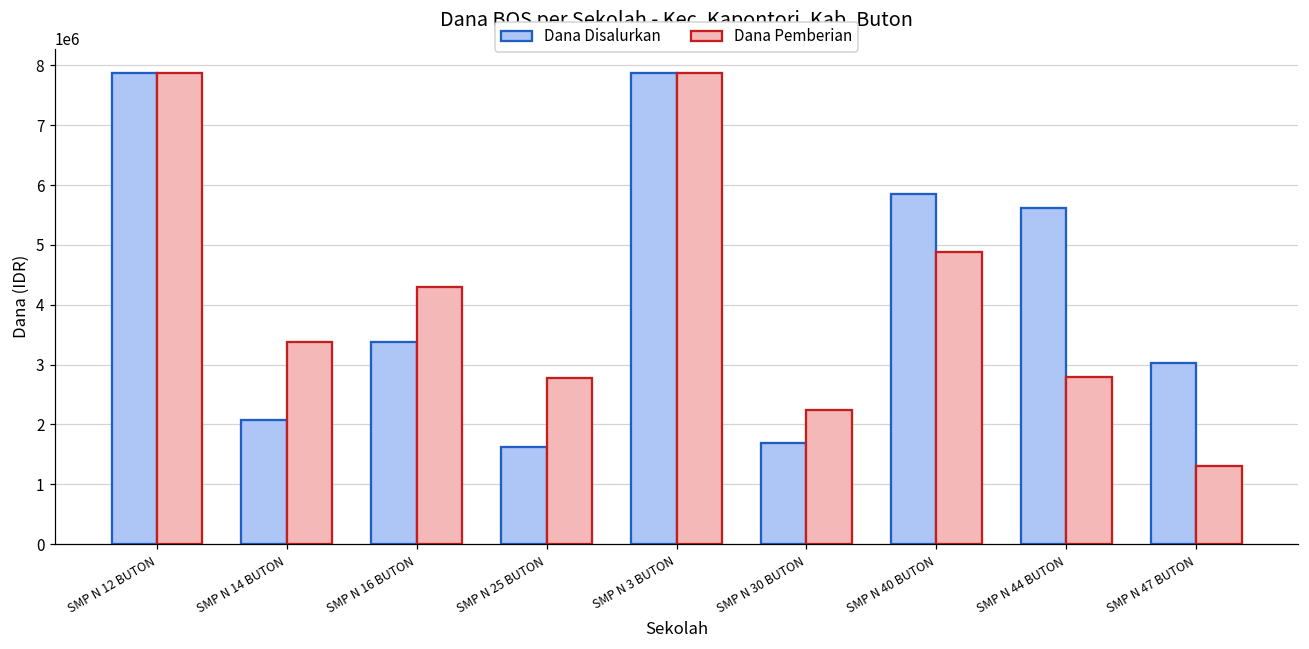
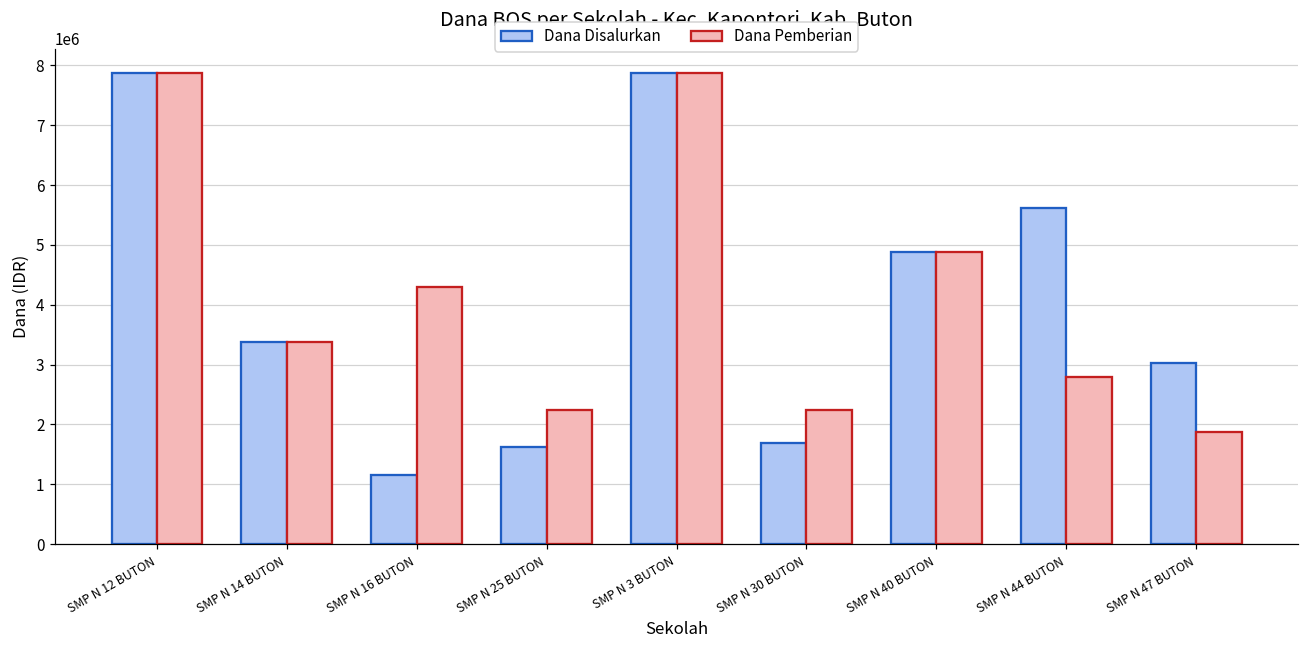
  {
    "Dana Disalurkan": {
      "SMP N 12 BUTON": 7900000,
-     "SMP N 14 BUTON": 2100000,
-     "SMP N 16 BUTON": 3400000,
+     "SMP N 14 BUTON": 3400000,
+     "SMP N 16 BUTON": 1200000,
      "SMP N 25 BUTON": 1600000,
      "SMP N 3 BUTON": 7900000,
      "SMP N 30 BUTON": 1700000,
-     "SMP N 40 BUTON": 5900000,
+     "SMP N 40 BUTON": 4900000,
      "SMP N 44 BUTON": 5600000,
      "SMP N 47 BUTON": 3000000
    },
    "Dana Pemberian": {
      "SMP N 12 BUTON": 7900000,
      "SMP N 14 BUTON": 3400000,
      "SMP N 16 BUTON": 4300000,
-     "SMP N 25 BUTON": 2800000,
+     "SMP N 25 BUTON": 2300000,
      "SMP N 3 BUTON": 7900000,
      "SMP N 30 BUTON": 2300000,
      "SMP N 40 BUTON": 4900000,
      "SMP N 44 BUTON": 2800000,
-     "SMP N 47 BUTON": 1300000
+     "SMP N 47 BUTON": 1900000
    }
  }
